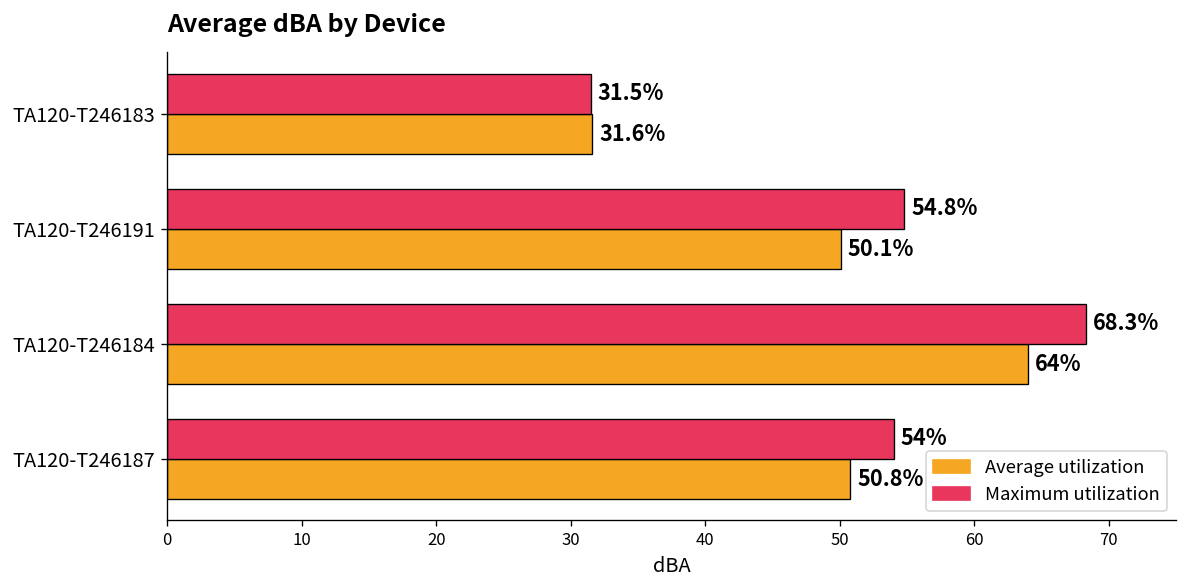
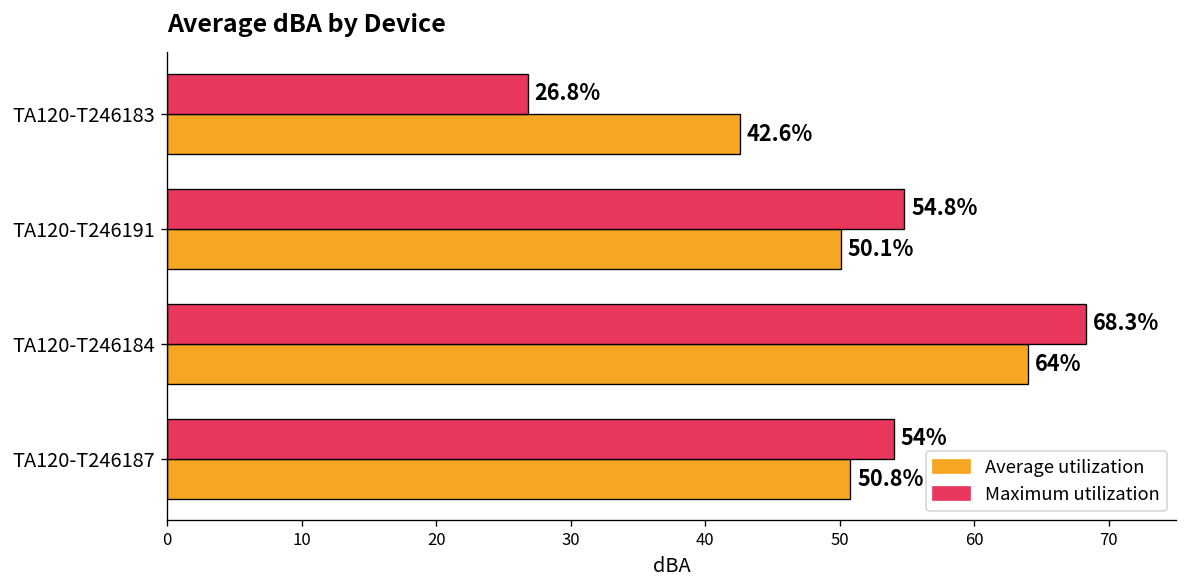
  {
    "Average utilization": {
-     "TA120-T246183": "31.6%",
+     "TA120-T246183": "42.6%",
      "TA120-T246191": "50.1%",
      "TA120-T246184": "64%",
      "TA120-T246187": "50.8%"
    },
    "Maximum utilization": {
-     "TA120-T246183": "31.5%",
+     "TA120-T246183": "26.8%",
      "TA120-T246191": "54.8%",
      "TA120-T246184": "68.3%"
    }
  }
